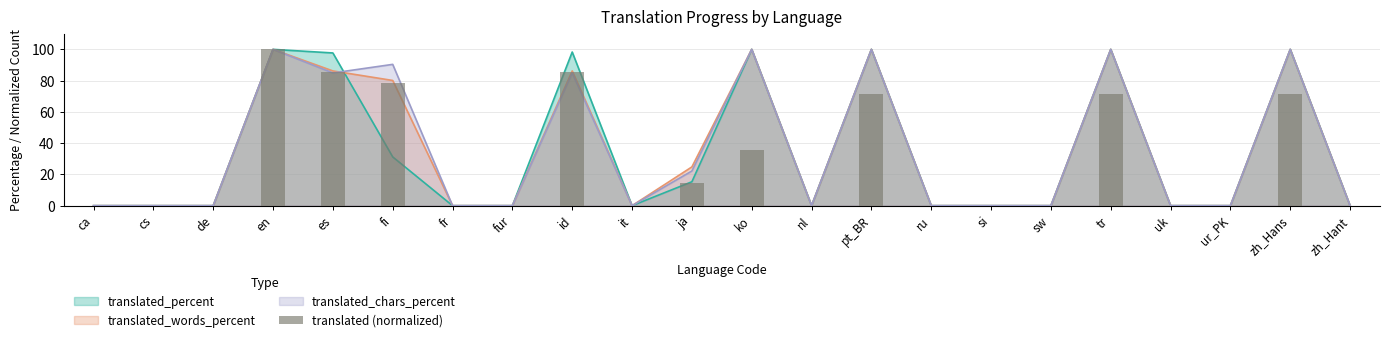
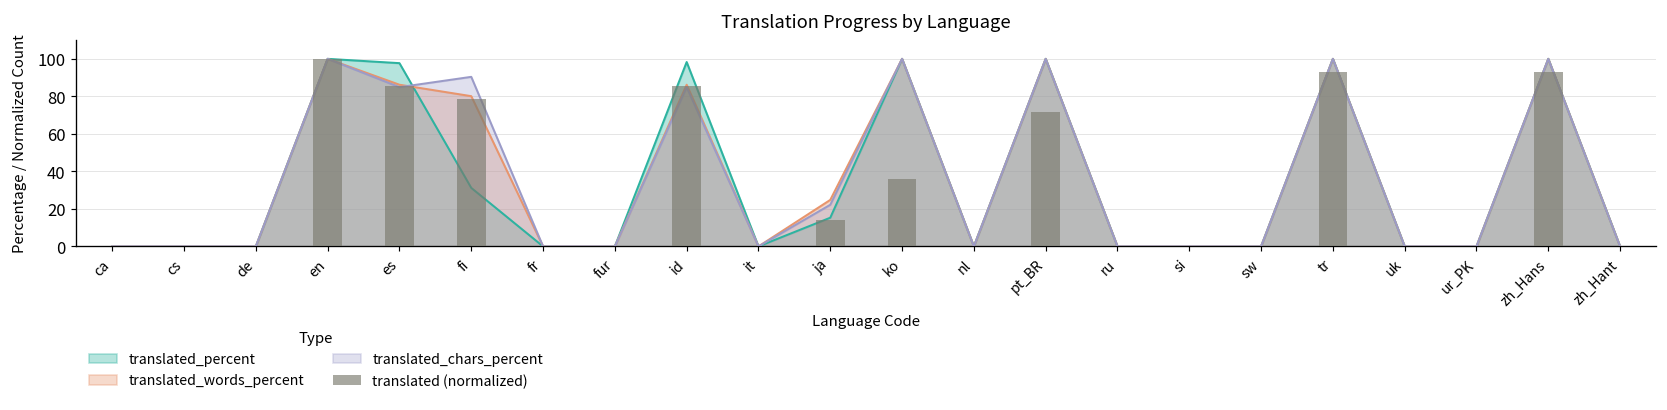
  {
    "translated (normalized)": {
      "ca": 0,
      "cs": 0,
      "de": 0,
      "en": 100,
      "es": 86,
      "fi": 79,
      "fr": 0,
      "fur": 0,
      "id": 86,
      "it": 0,
      "ja": 14,
      "ko": 36,
      "nl": 0,
      "pt_BR": 71,
      "ru": 0,
      "si": 0,
      "sw": 0,
-     "tr": 71,
+     "tr": 93,
      "uk": 0,
      "ur_PK": 0,
-     "zh_Hans": 71,
+     "zh_Hans": 93,
      "zh_Hant": 0
    },
    "translated_percent": {
      "es": 98,
      "fi": 31,
      "id": 98,
      "ja": 15
    },
    "translated_words_percent": {
      "fi": 80,
      "ja": 25
    },
    "translated_chars_percent": {
      "fi": 90,
      "ja": 22
    }
  }
